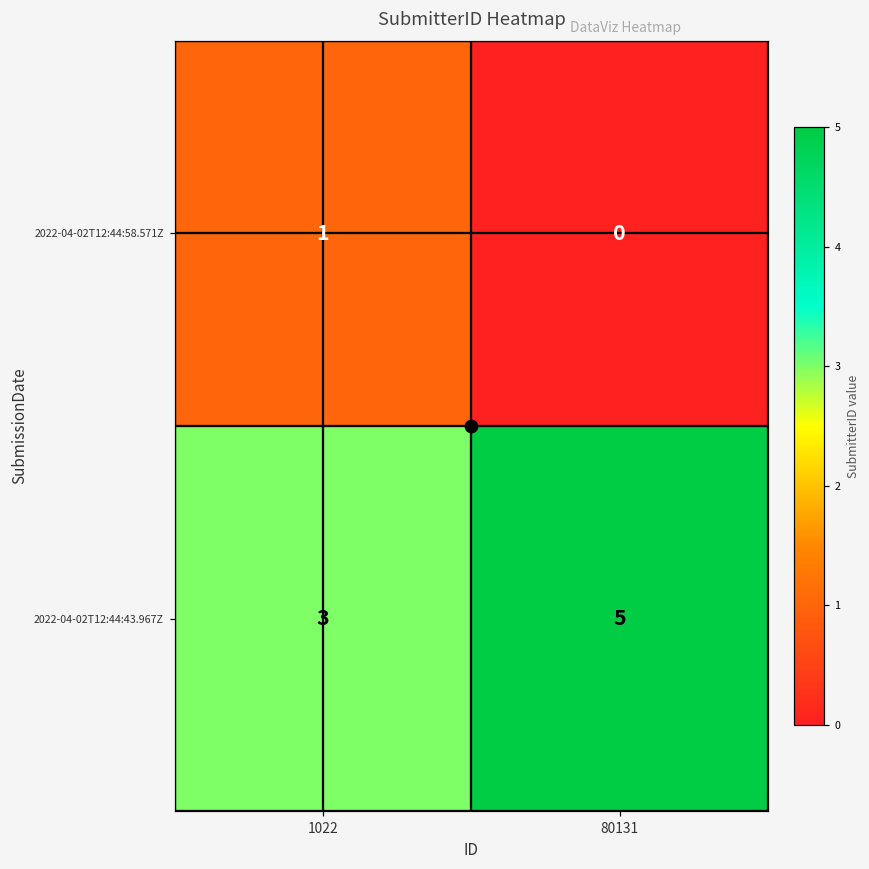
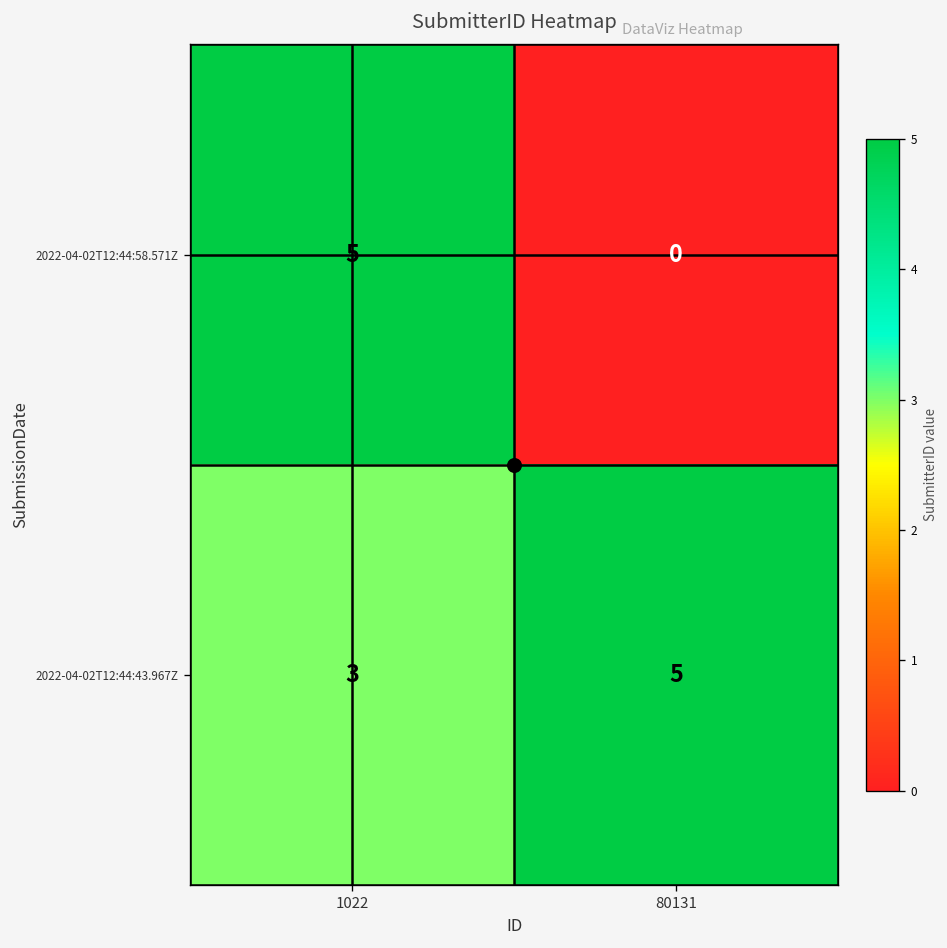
  {
    "2022-04-02T12:44:58.571Z": {
-     "1022": 1,
+     "1022": 5,
      "80131": 0
    },
    "2022-04-02T12:44:43.967Z": {
      "1022": 3,
      "80131": 5
    }
  }
